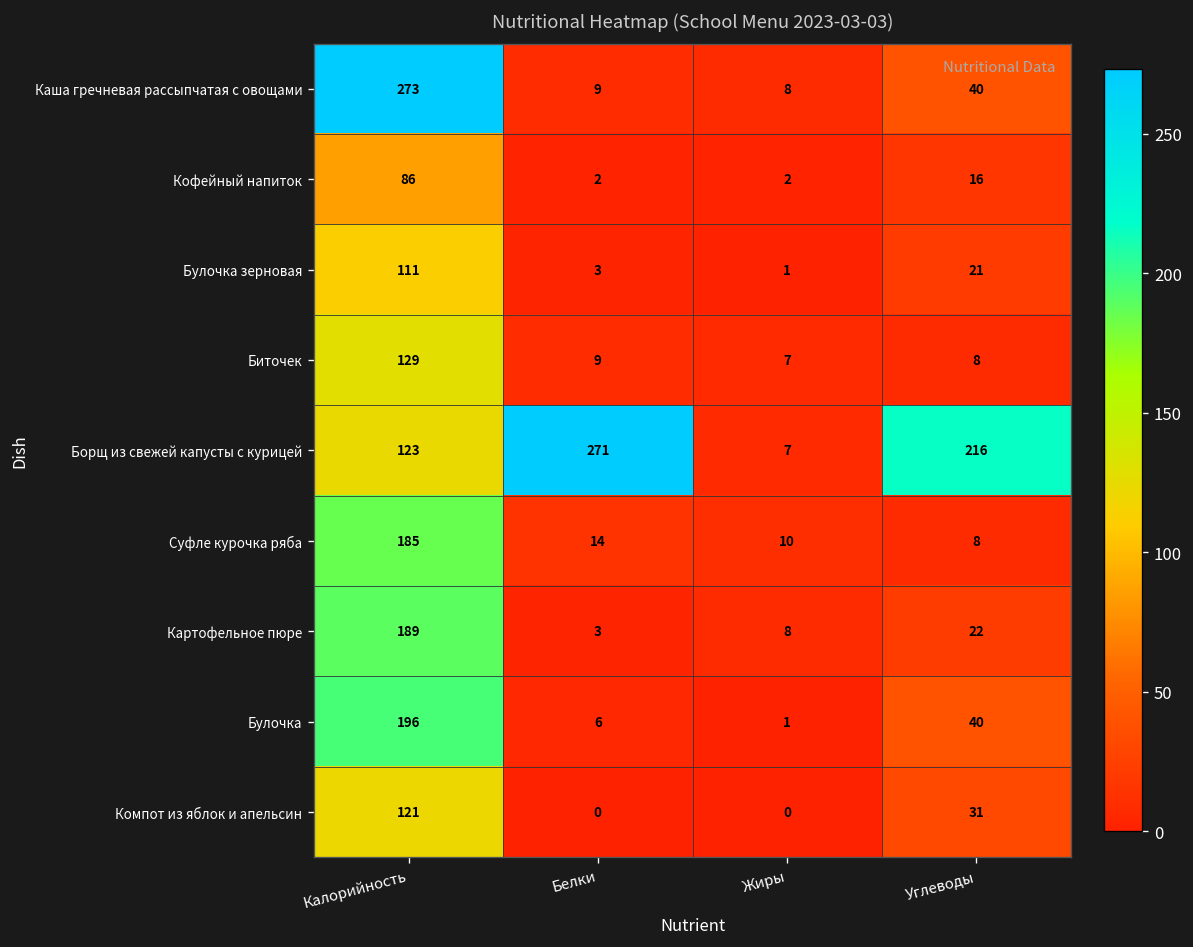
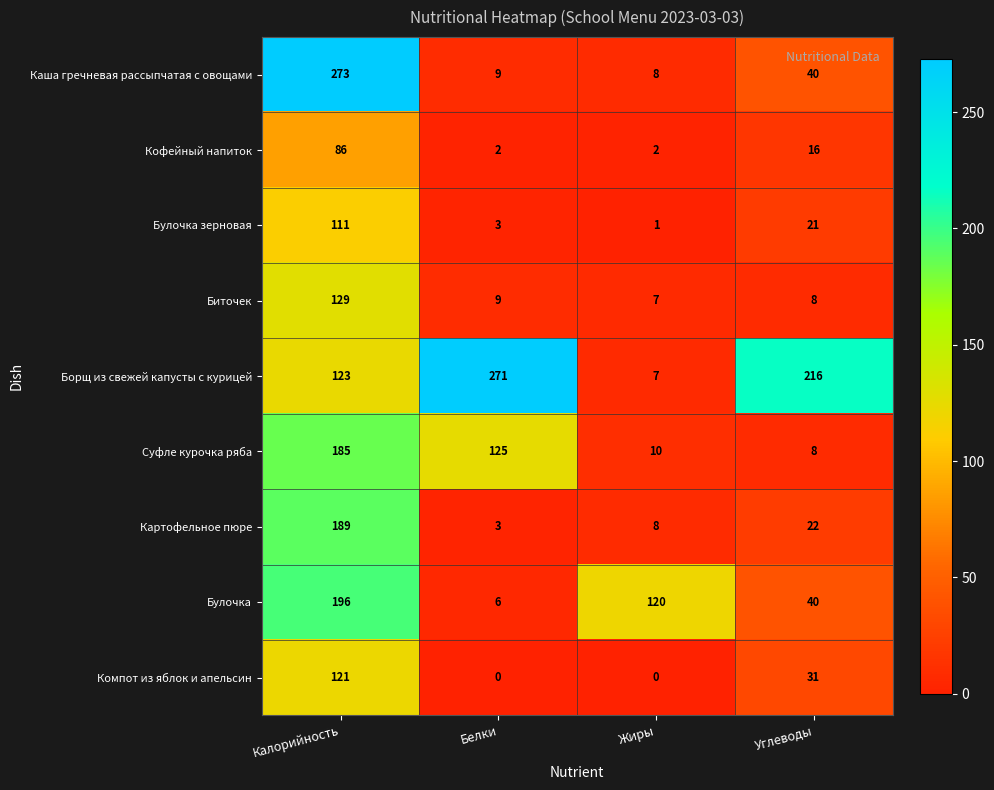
  {
    "Каша гречневая рассыпчатая с овощами": {
      "Калорийность": 273,
      "Белки": 9,
      "Жиры": 8
    },
    "Кофейный напиток": {
      "Калорийность": 86,
      "Белки": 2,
      "Жиры": 2,
      "Углеводы": 16
    },
    "Булочка зерновая": {
      "Калорийность": 111,
      "Белки": 3,
      "Жиры": 1,
      "Углеводы": 21
    },
    "Биточек": {
      "Калорийность": 129,
      "Белки": 9,
      "Жиры": 7,
      "Углеводы": 8
    },
    "Борщ из свежей капусты с курицей": {
      "Калорийность": 123,
      "Белки": 271,
      "Жиры": 7,
      "Углеводы": 216
    },
    "Суфле курочка ряба": {
      "Калорийность": 185,
-     "Белки": 14,
+     "Белки": 125,
      "Жиры": 10,
      "Углеводы": 8
    },
    "Картофельное пюре": {
      "Калорийность": 189,
      "Белки": 3,
      "Жиры": 8,
      "Углеводы": 22
    },
    "Булочка": {
      "Калорийность": 196,
      "Белки": 6,
-     "Жиры": 1,
+     "Жиры": 120,
      "Углеводы": 40
    },
    "Компот из яблок и апельсин": {
      "Калорийность": 121,
      "Белки": 0,
      "Жиры": 0,
      "Углеводы": 31
    }
  }
